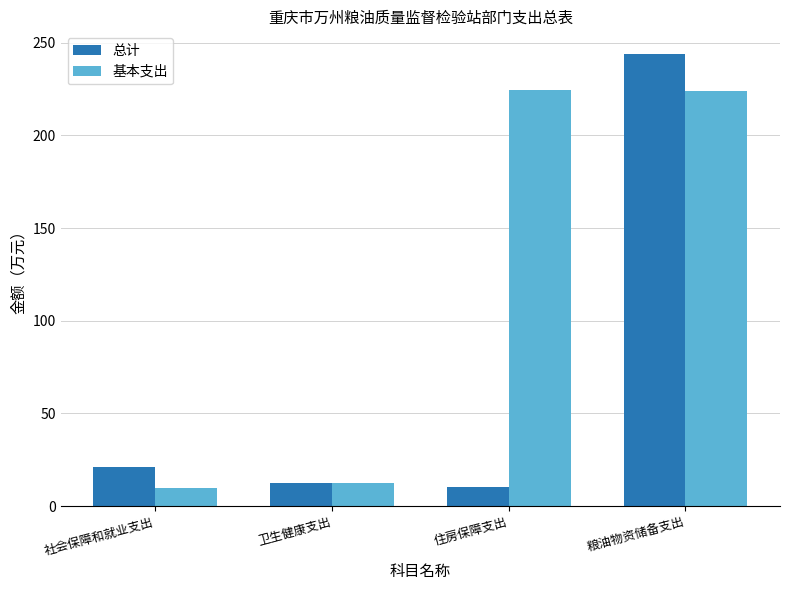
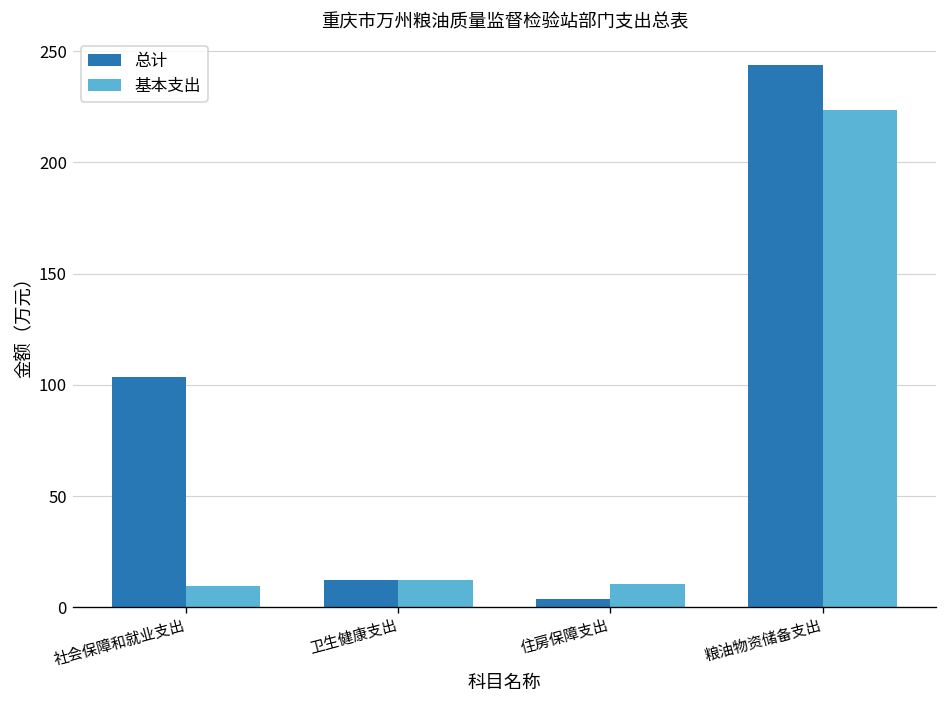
  {
    "总计": {
-     "社会保障和就业支出": 21,
+     "社会保障和就业支出": 104,
      "卫生健康支出": 12,
-     "住房保障支出": 10,
+     "住房保障支出": 4,
      "粮油物资储备支出": 244
    },
    "基本支出": {
      "社会保障和就业支出": 10,
      "卫生健康支出": 12,
-     "住房保障支出": 224,
+     "住房保障支出": 10,
      "粮油物资储备支出": 224
    }
  }
